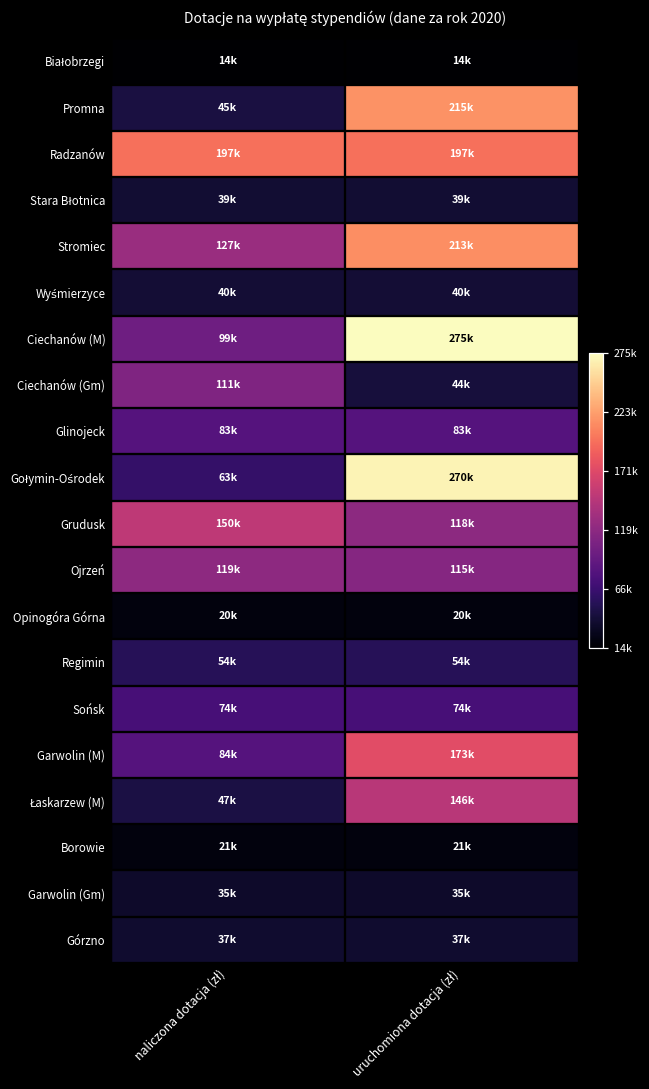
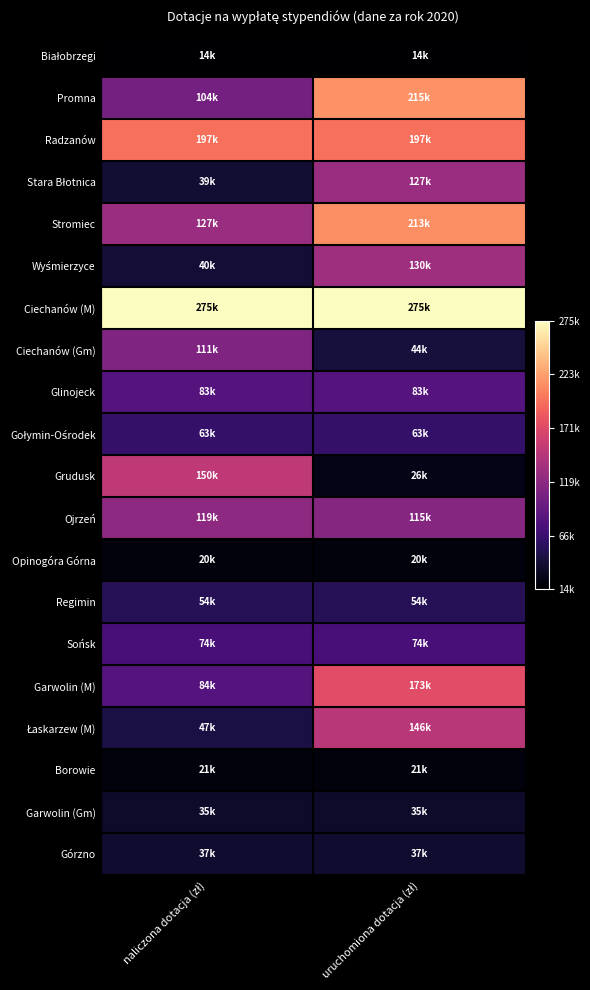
  {
    "Białobrzegi": {
      "naliczona dotacja (zł)": "14k",
      "uruchomiona dotacja (zł)": "14k"
    },
    "Promna": {
-     "naliczona dotacja (zł)": "45k",
+     "naliczona dotacja (zł)": "104k",
      "uruchomiona dotacja (zł)": "215k"
    },
    "Radzanów": {
      "naliczona dotacja (zł)": "197k",
      "uruchomiona dotacja (zł)": "197k"
    },
    "Stara Błotnica": {
      "naliczona dotacja (zł)": "39k",
-     "uruchomiona dotacja (zł)": "39k"
+     "uruchomiona dotacja (zł)": "127k"
    },
    "Stromiec": {
      "naliczona dotacja (zł)": "127k",
      "uruchomiona dotacja (zł)": "213k"
    },
    "Wyśmierzyce": {
      "naliczona dotacja (zł)": "40k",
-     "uruchomiona dotacja (zł)": "40k"
+     "uruchomiona dotacja (zł)": "130k"
    },
    "Ciechanów (M)": {
-     "naliczona dotacja (zł)": "99k",
+     "naliczona dotacja (zł)": "275k",
      "uruchomiona dotacja (zł)": "275k"
    },
    "Ciechanów (Gm)": {
      "naliczona dotacja (zł)": "111k",
      "uruchomiona dotacja (zł)": "44k"
    },
    "Glinojeck": {
      "naliczona dotacja (zł)": "83k",
      "uruchomiona dotacja (zł)": "83k"
    },
    "Gołymin-Ośrodek": {
      "naliczona dotacja (zł)": "63k",
-     "uruchomiona dotacja (zł)": "270k"
+     "uruchomiona dotacja (zł)": "63k"
    },
    "Grudusk": {
      "naliczona dotacja (zł)": "150k",
-     "uruchomiona dotacja (zł)": "118k"
+     "uruchomiona dotacja (zł)": "26k"
    },
    "Ojrzeń": {
      "naliczona dotacja (zł)": "119k",
      "uruchomiona dotacja (zł)": "115k"
    },
    "Opinogóra Górna": {
      "naliczona dotacja (zł)": "20k",
      "uruchomiona dotacja (zł)": "20k"
    },
    "Regimin": {
      "naliczona dotacja (zł)": "54k",
      "uruchomiona dotacja (zł)": "54k"
    },
    "Sońsk": {
      "naliczona dotacja (zł)": "74k",
      "uruchomiona dotacja (zł)": "74k"
    },
    "Garwolin (M)": {
      "naliczona dotacja (zł)": "84k",
      "uruchomiona dotacja (zł)": "173k"
    },
    "Łaskarzew (M)": {
      "naliczona dotacja (zł)": "47k",
      "uruchomiona dotacja (zł)": "146k"
    },
    "Borowie": {
      "naliczona dotacja (zł)": "21k",
      "uruchomiona dotacja (zł)": "21k"
    },
    "Garwolin (Gm)": {
      "naliczona dotacja (zł)": "35k",
      "uruchomiona dotacja (zł)": "35k"
    },
    "Górzno": {
      "naliczona dotacja (zł)": "37k",
      "uruchomiona dotacja (zł)": "37k"
    }
  }
